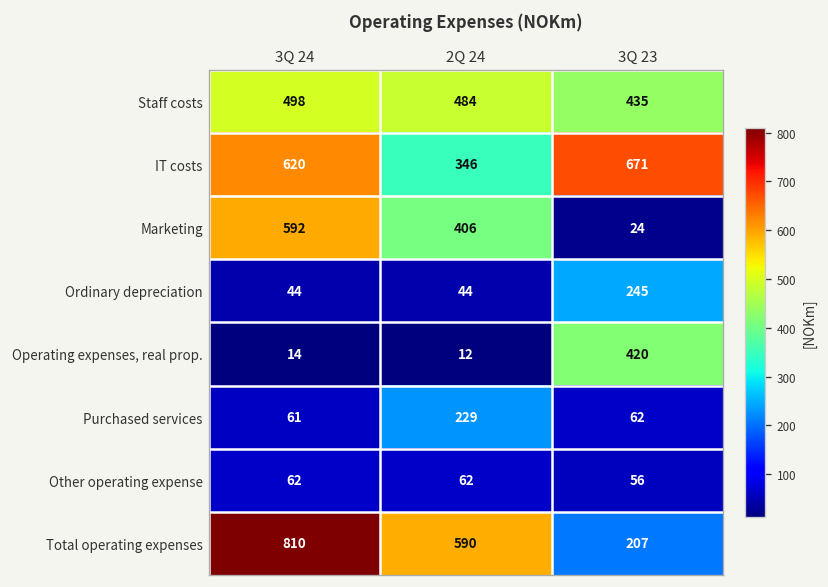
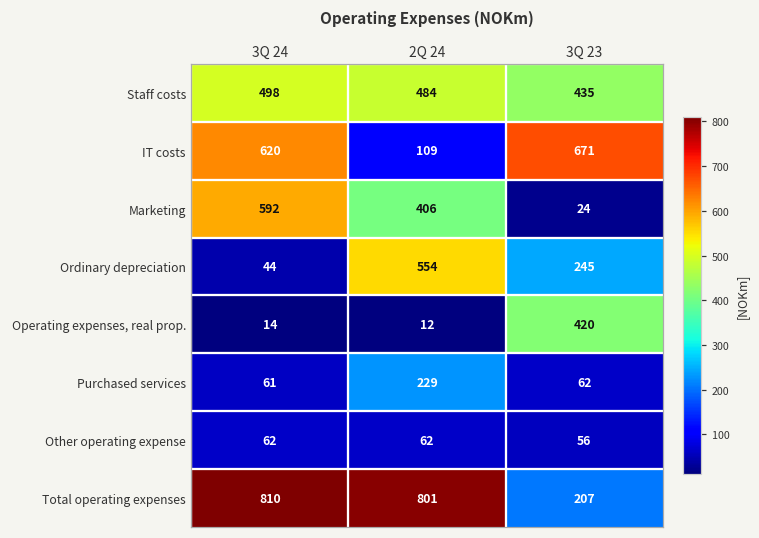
  {
    "Staff costs": {
      "3Q 24": 498,
      "2Q 24": 484,
      "3Q 23": 435
    },
    "IT costs": {
      "3Q 24": 620,
-     "2Q 24": 346,
+     "2Q 24": 109,
      "3Q 23": 671
    },
    "Marketing": {
      "3Q 24": 592,
      "2Q 24": 406,
      "3Q 23": 24
    },
    "Ordinary depreciation": {
      "3Q 24": 44,
-     "2Q 24": 44,
+     "2Q 24": 554,
      "3Q 23": 245
    },
    "Operating expenses, real prop.": {
      "3Q 24": 14,
      "2Q 24": 12,
      "3Q 23": 420
    },
    "Purchased services": {
      "3Q 24": 61,
      "2Q 24": 229,
      "3Q 23": 62
    },
    "Other operating expense": {
      "3Q 24": 62,
      "2Q 24": 62,
      "3Q 23": 56
    },
    "Total operating expenses": {
      "3Q 24": 810,
-     "2Q 24": 590,
+     "2Q 24": 801,
      "3Q 23": 207
    }
  }
